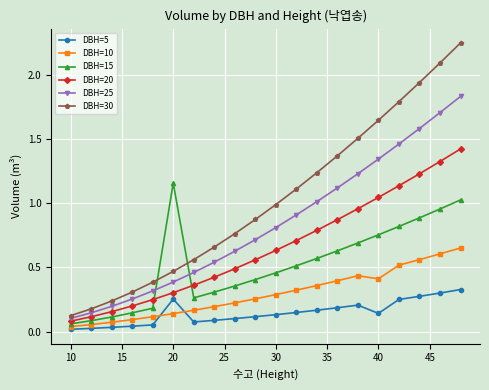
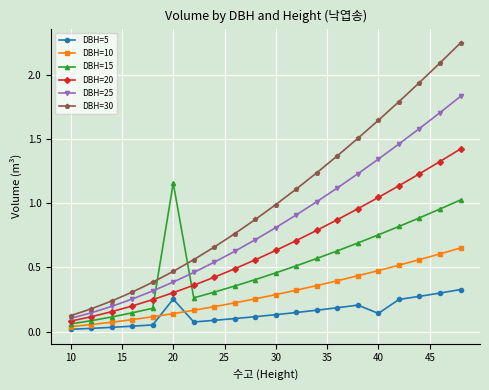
  {
    "DBH=5": {
      "10": 0.02,
      "20": 0.25,
      "30": 0.13,
      "40": 0.14
    },
    "DBH=10": {
      "10": 0.04,
      "20": 0.14,
      "30": 0.29,
-     "40": 0.41
+     "40": 0.47
    },
    "DBH=15": {
      "10": 0.06,
      "20": 1.16,
      "30": 0.46,
      "40": 0.75
    },
    "DBH=20": {
      "10": 0.08,
      "20": 0.30,
      "30": 0.63,
      "40": 1.04
    },
    "DBH=25": {
      "10": 0.10,
      "20": 0.39,
      "30": 0.81,
      "40": 1.34
    },
    "DBH=30": {
      "10": 0.12,
      "20": 0.47,
      "30": 0.99,
      "40": 1.64
    }
  }
